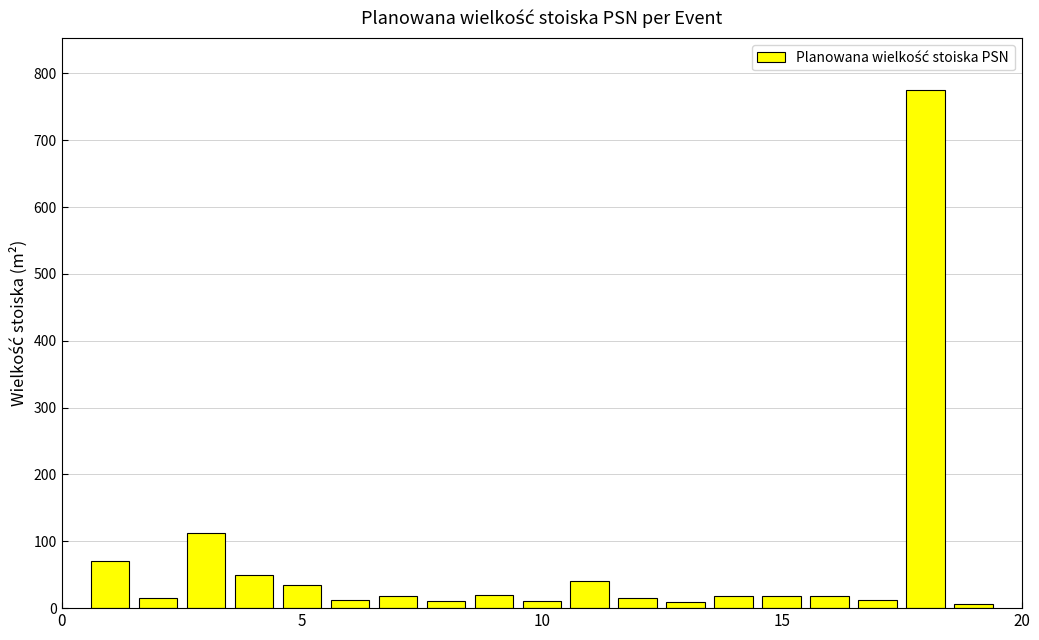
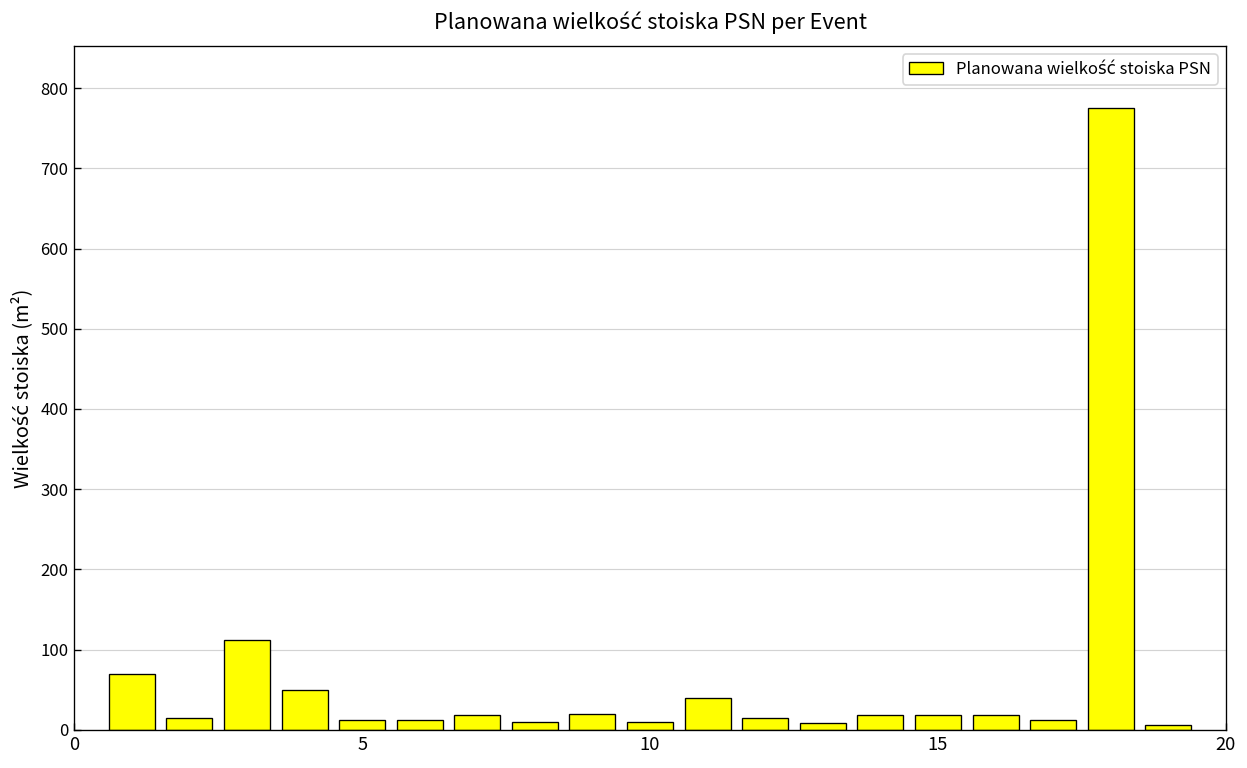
  {
-   "5": 30,
+   "5": 10,
    "10": 10,
    "15": 20
  }
